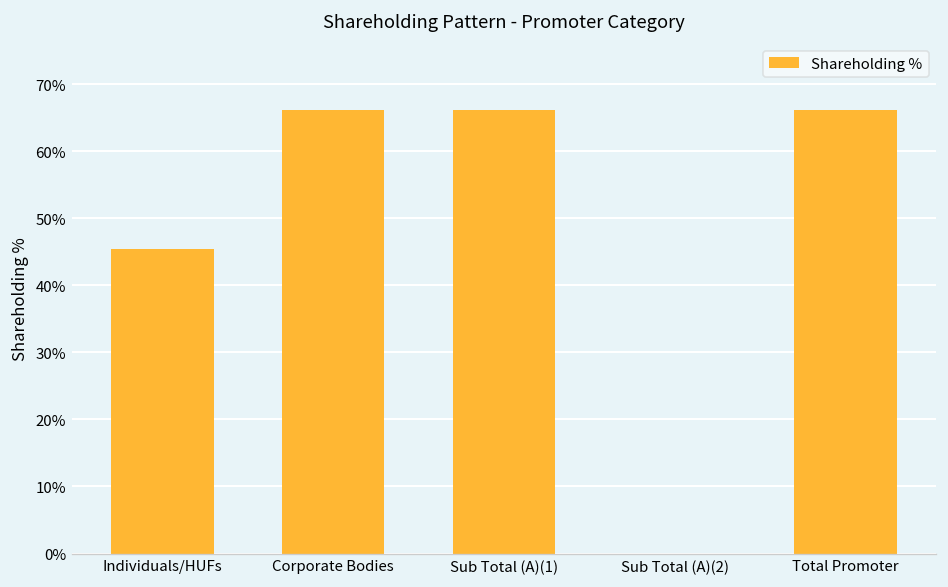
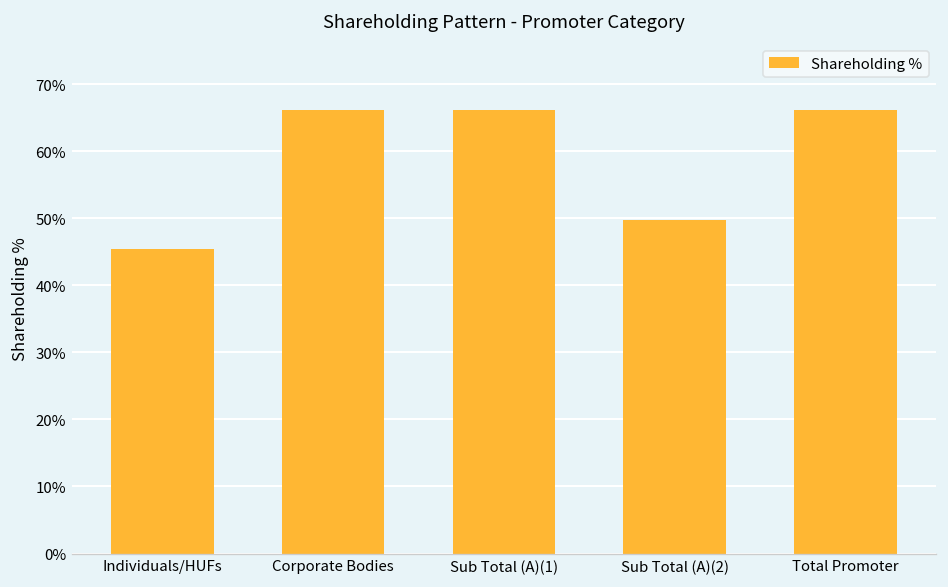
  {
    "Individuals/HUFs": "45%",
    "Corporate Bodies": "66%",
    "Sub Total (A)(1)": "66%",
-   "Sub Total (A)(2)": "0%",
+   "Sub Total (A)(2)": "50%",
    "Total Promoter": "66%"
  }
